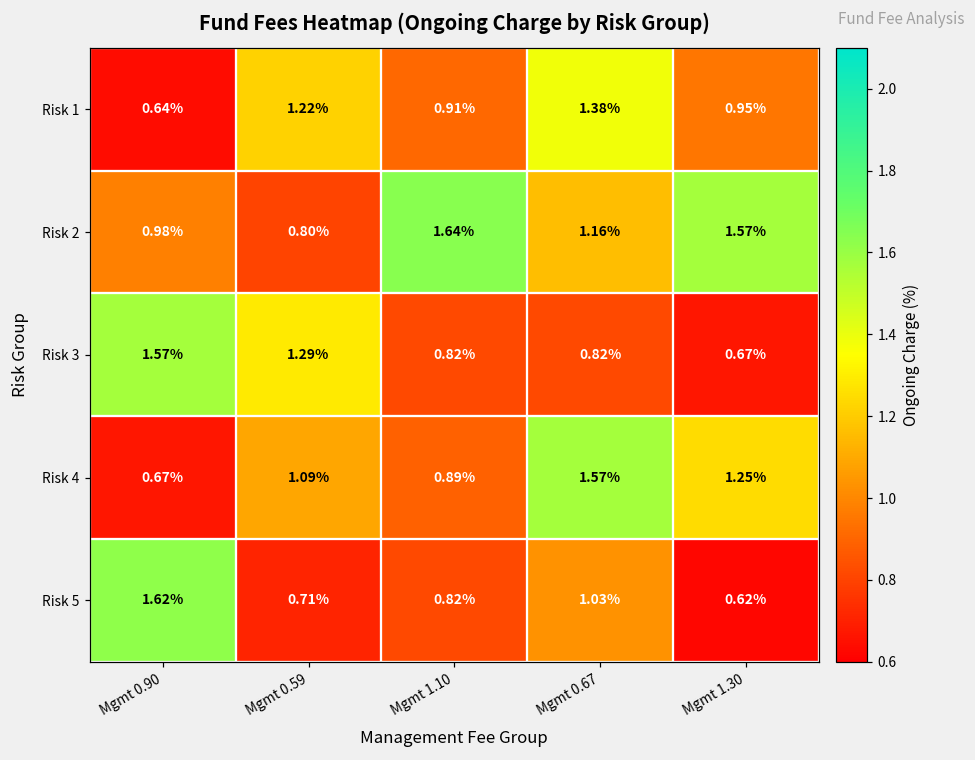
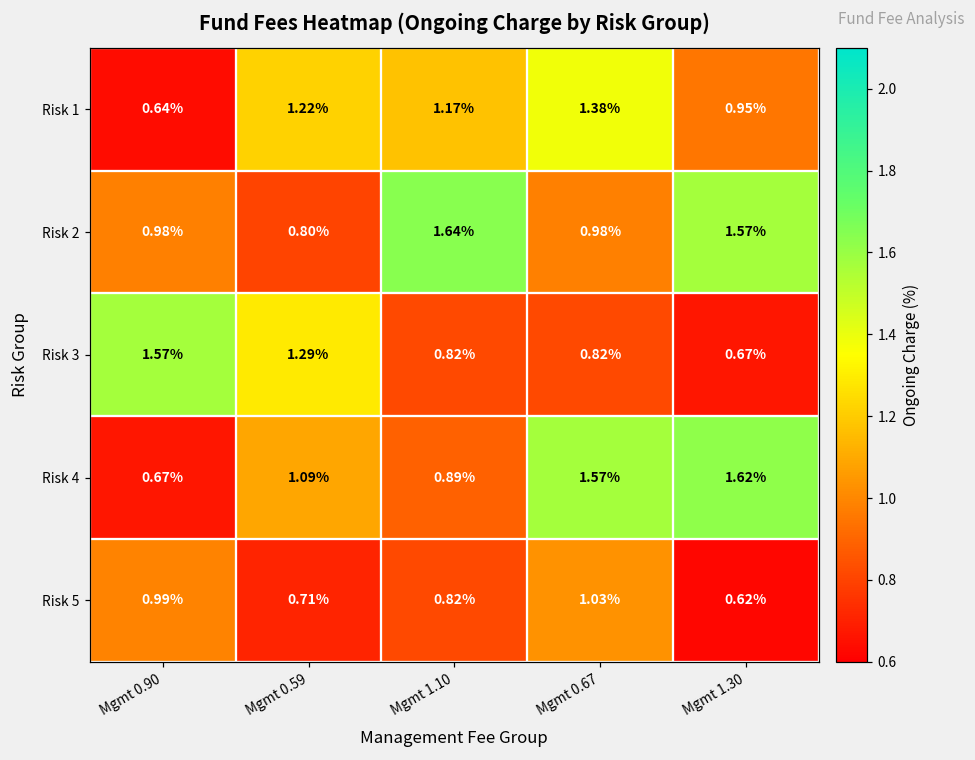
  {
    "Risk 1": {
      "Mgmt 0.90": "0.64%",
      "Mgmt 0.59": "1.22%",
-     "Mgmt 1.10": "0.91%",
+     "Mgmt 1.10": "1.17%",
      "Mgmt 0.67": "1.38%",
      "Mgmt 1.30": "0.95%"
    },
    "Risk 2": {
      "Mgmt 0.90": "0.98%",
      "Mgmt 0.59": "0.80%",
      "Mgmt 1.10": "1.64%",
-     "Mgmt 0.67": "1.16%",
+     "Mgmt 0.67": "0.98%",
      "Mgmt 1.30": "1.57%"
    },
    "Risk 3": {
      "Mgmt 0.90": "1.57%",
      "Mgmt 0.59": "1.29%",
      "Mgmt 1.10": "0.82%",
      "Mgmt 0.67": "0.82%",
      "Mgmt 1.30": "0.67%"
    },
    "Risk 4": {
      "Mgmt 0.90": "0.67%",
      "Mgmt 0.59": "1.09%",
      "Mgmt 1.10": "0.89%",
      "Mgmt 0.67": "1.57%",
-     "Mgmt 1.30": "1.25%"
+     "Mgmt 1.30": "1.62%"
    },
    "Risk 5": {
-     "Mgmt 0.90": "1.62%",
+     "Mgmt 0.90": "0.99%",
      "Mgmt 0.59": "0.71%",
      "Mgmt 1.10": "0.82%",
      "Mgmt 0.67": "1.03%",
      "Mgmt 1.30": "0.62%"
    }
  }
